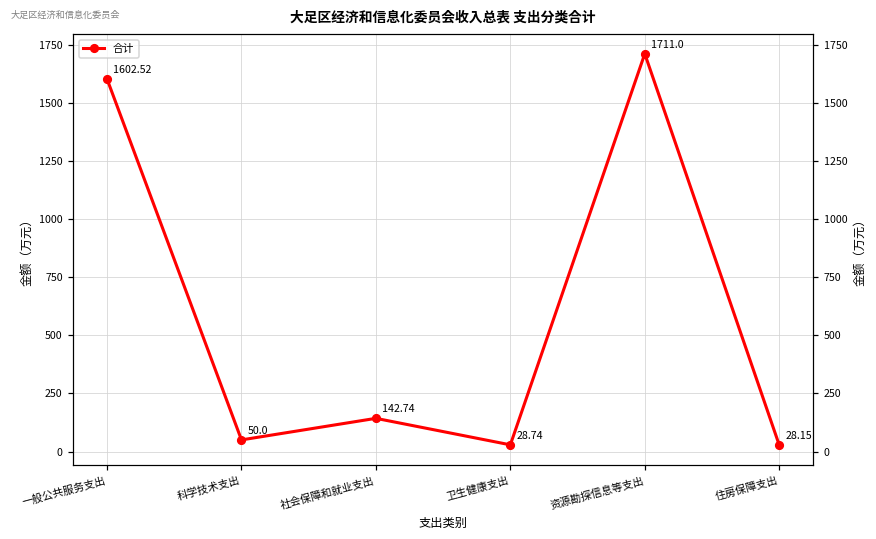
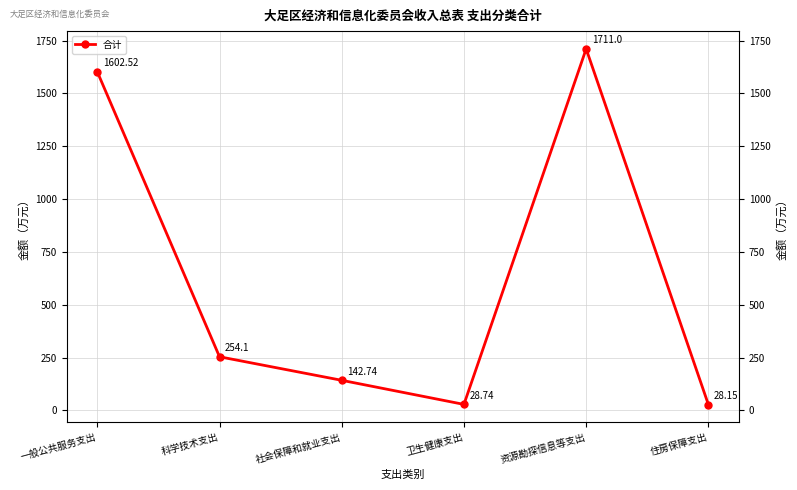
  {
    "一般公共服务支出": 1602.52,
-   "科学技术支出": 50.0,
+   "科学技术支出": 254.1,
    "社会保障和就业支出": 142.74,
    "卫生健康支出": 28.74,
    "资源勘探信息等支出": 1711.0,
    "住房保障支出": 28.15
  }
